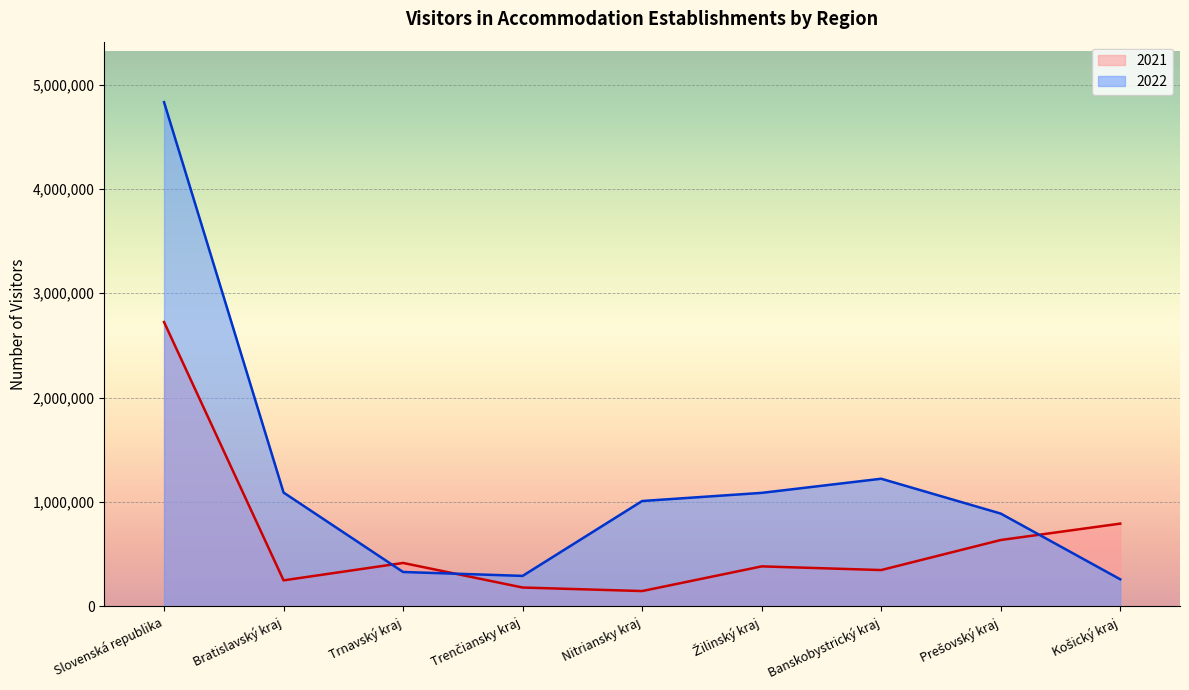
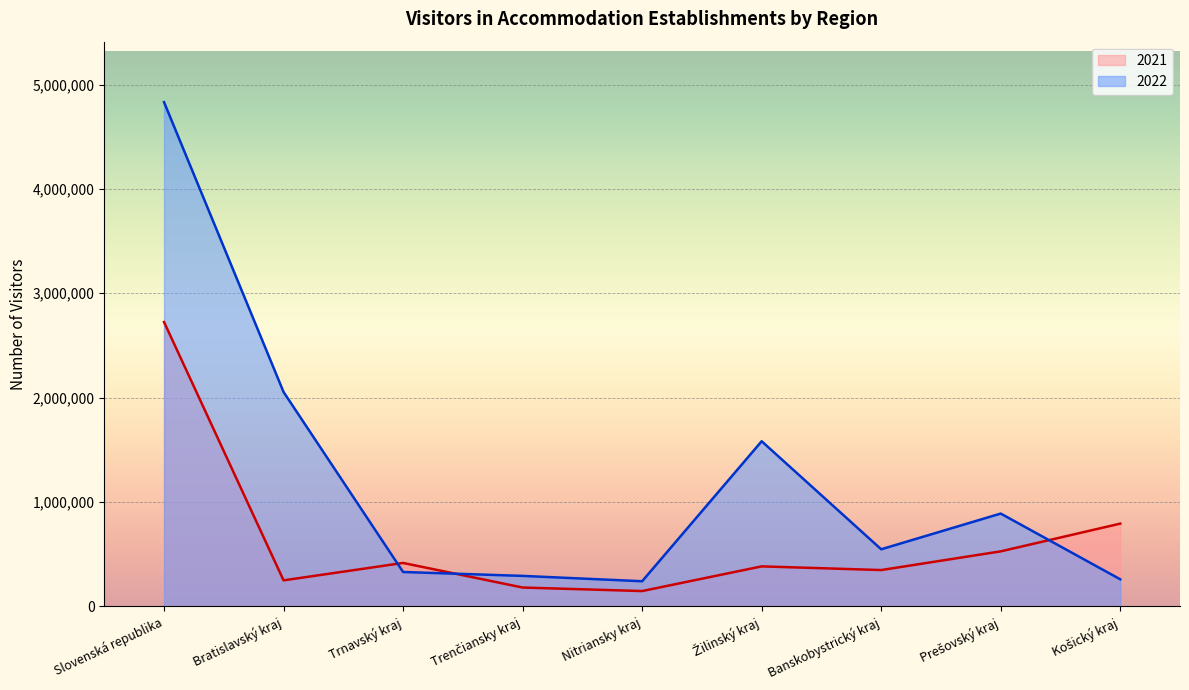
  {
    "2021": {
      "Slovenská republika": "2,720,000",
      "Bratislavský kraj": "250,000",
      "Trnavský kraj": "420,000",
      "Trenčiansky kraj": "180,000",
      "Nitriansky kraj": "150,000",
      "Žilinský kraj": "380,000",
      "Banskobystrický kraj": "350,000",
-     "Prešovský kraj": "640,000",
+     "Prešovský kraj": "530,000",
      "Košický kraj": "790,000"
    },
    "2022": {
      "Slovenská republika": "4,830,000",
-     "Bratislavský kraj": "1,090,000",
+     "Bratislavský kraj": "2,050,000",
      "Trnavský kraj": "330,000",
      "Trenčiansky kraj": "290,000",
-     "Nitriansky kraj": "1,010,000",
-     "Žilinský kraj": "1,090,000",
-     "Banskobystrický kraj": "1,220,000",
+     "Nitriansky kraj": "240,000",
+     "Žilinský kraj": "1,580,000",
+     "Banskobystrický kraj": "550,000",
      "Prešovský kraj": "890,000",
      "Košický kraj": "260,000"
    }
  }
